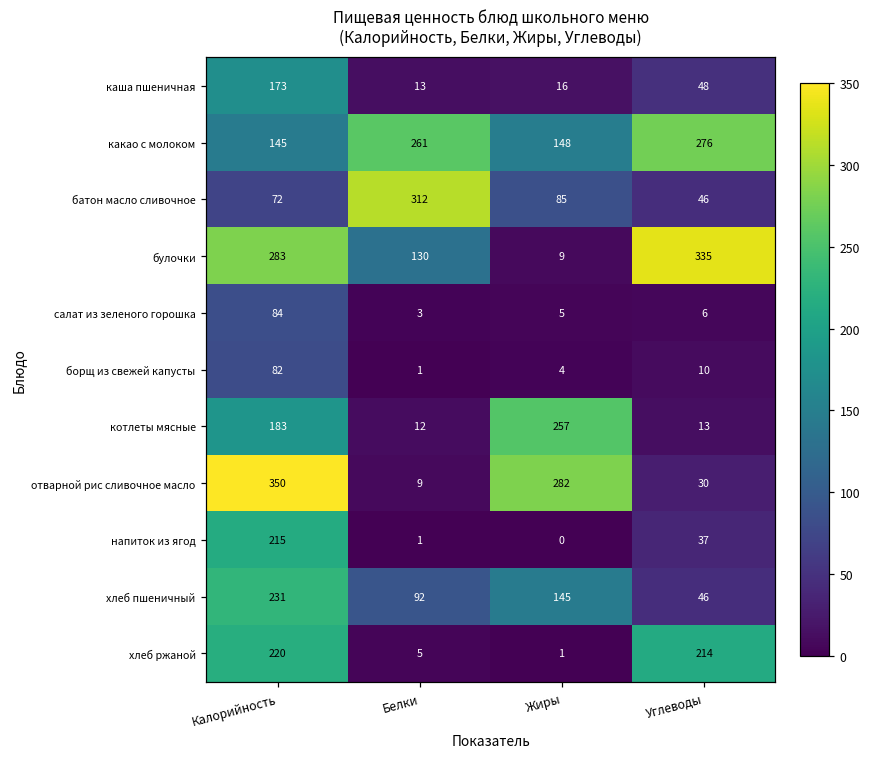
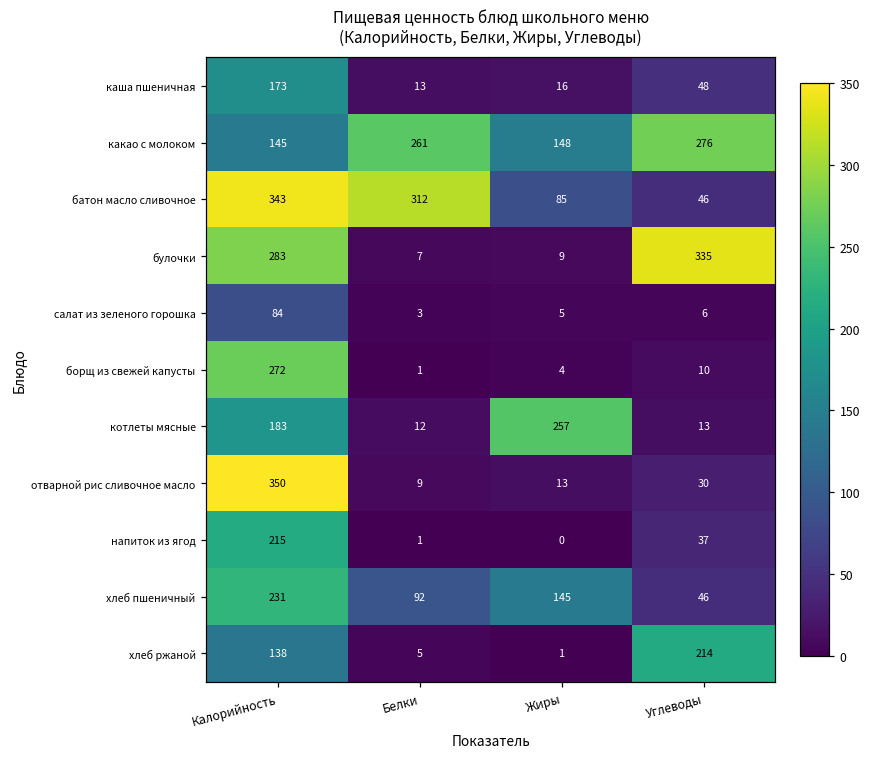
  {
    "каша пшеничная": {
      "Калорийность": 173,
      "Белки": 13,
      "Жиры": 16,
      "Углеводы": 48
    },
    "какао с молоком": {
      "Калорийность": 145,
      "Белки": 261,
      "Жиры": 148,
      "Углеводы": 276
    },
    "батон масло сливочное": {
-     "Калорийность": 72,
+     "Калорийность": 343,
      "Белки": 312,
      "Жиры": 85,
      "Углеводы": 46
    },
    "булочки": {
      "Калорийность": 283,
-     "Белки": 130,
+     "Белки": 7,
      "Жиры": 9,
      "Углеводы": 335
    },
    "салат из зеленого горошка": {
      "Калорийность": 84,
      "Белки": 3,
      "Жиры": 5,
      "Углеводы": 6
    },
    "борщ из свежей капусты": {
-     "Калорийность": 82,
+     "Калорийность": 272,
      "Белки": 1,
      "Жиры": 4,
      "Углеводы": 10
    },
    "котлеты мясные": {
      "Калорийность": 183,
      "Белки": 12,
      "Жиры": 257,
      "Углеводы": 13
    },
    "отварной рис сливочное масло": {
      "Калорийность": 350,
      "Белки": 9,
-     "Жиры": 282,
+     "Жиры": 13,
      "Углеводы": 30
    },
    "напиток из ягод": {
      "Калорийность": 215,
      "Белки": 1,
      "Жиры": 0,
      "Углеводы": 37
    },
    "хлеб пшеничный": {
      "Калорийность": 231,
      "Белки": 92,
      "Жиры": 145,
      "Углеводы": 46
    },
    "хлеб ржаной": {
-     "Калорийность": 220,
+     "Калорийность": 138,
      "Белки": 5,
      "Жиры": 1,
      "Углеводы": 214
    }
  }
